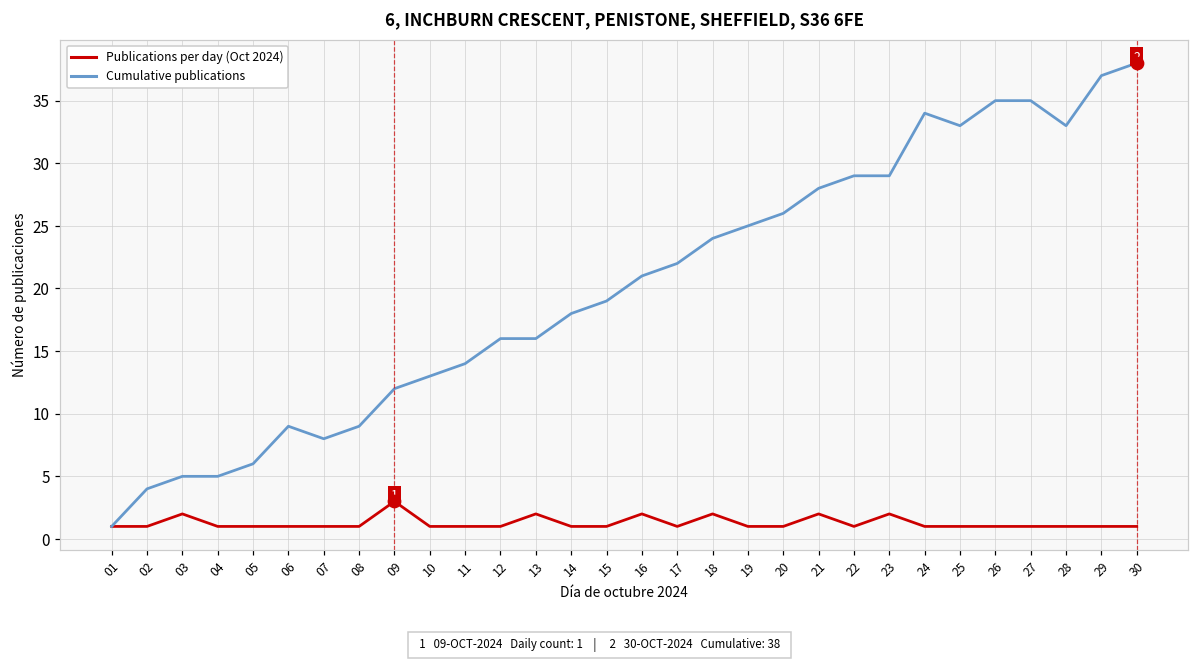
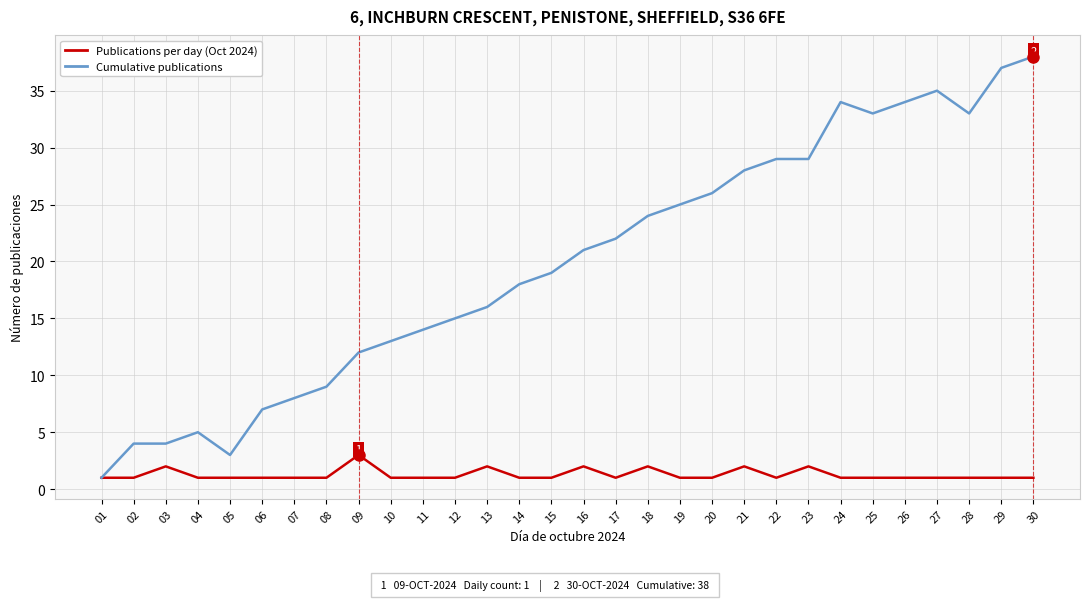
  {
    "Cumulative publications": {
      "02": 4,
-     "03": 5,
+     "03": 4,
      "04": 5,
-     "05": 6,
-     "06": 9,
+     "05": 3,
+     "06": 7,
      "07": 8,
      "08": 9,
      "09": 12,
      "10": 13,
      "11": 14,
-     "12": 16,
+     "12": 15,
      "13": 16,
      "14": 18,
      "15": 19,
      "16": 21,
      "17": 22,
      "18": 24,
      "19": 25,
      "20": 26,
      "21": 28,
      "22": 29,
      "23": 29,
      "24": 34,
      "25": 33,
-     "26": 35,
+     "26": 34,
      "27": 35,
      "28": 33,
      "29": 37
    }
  }
